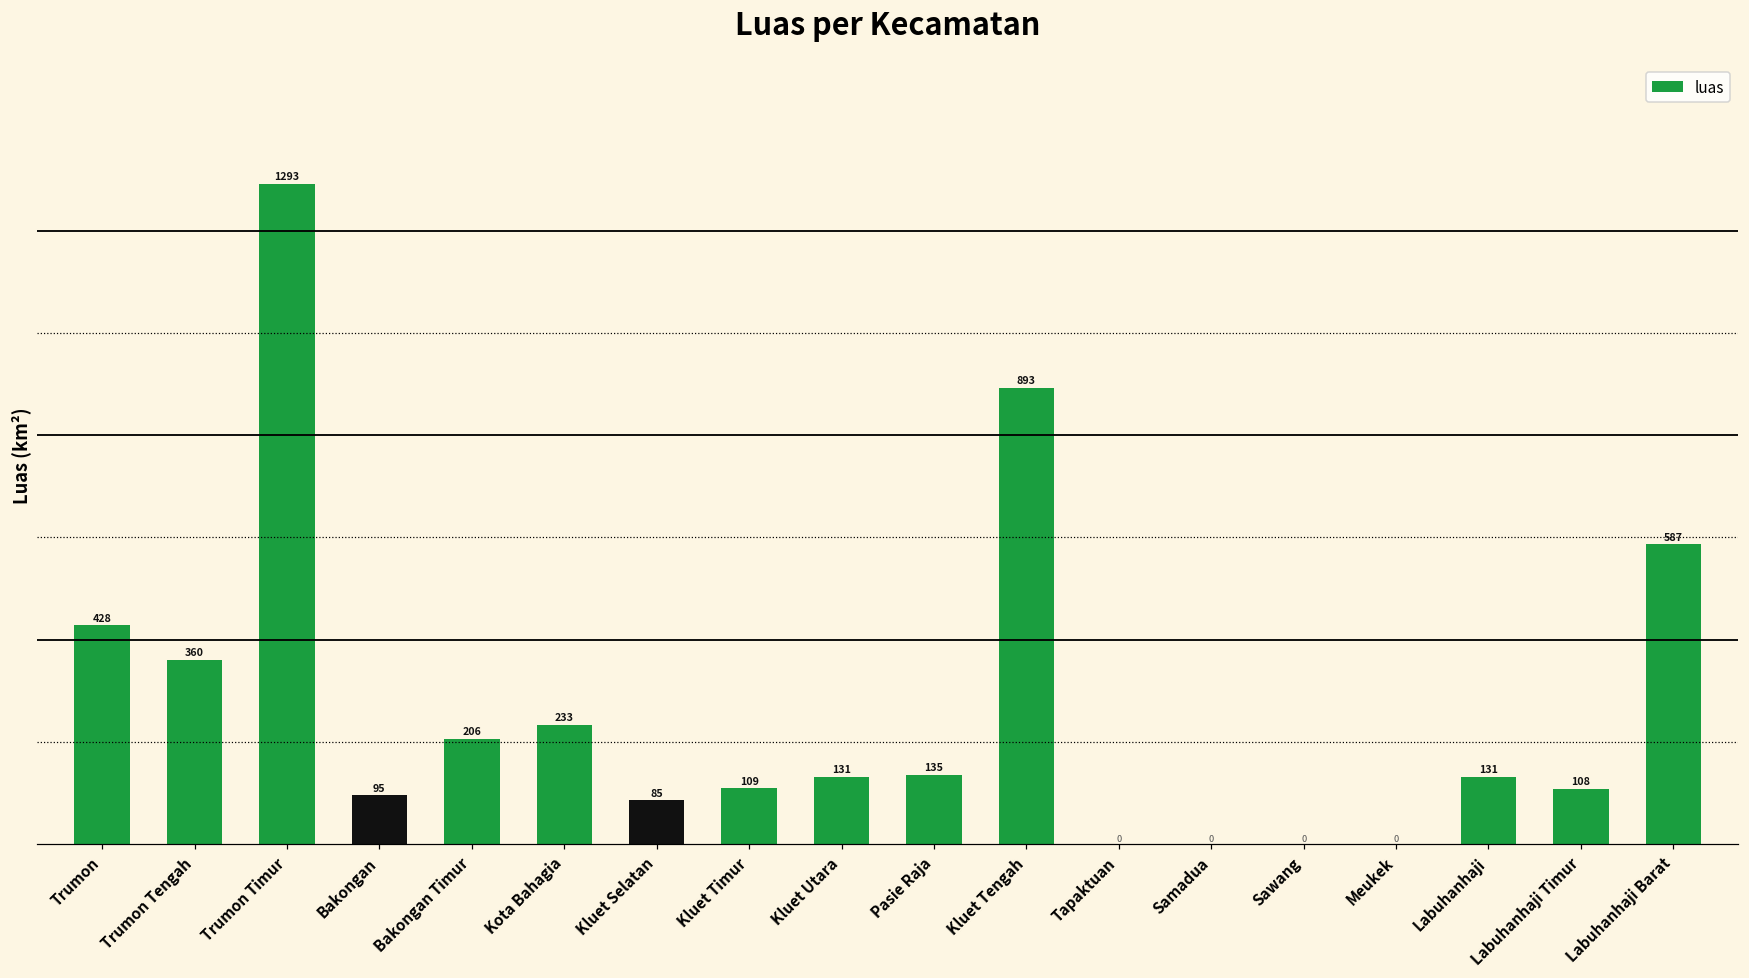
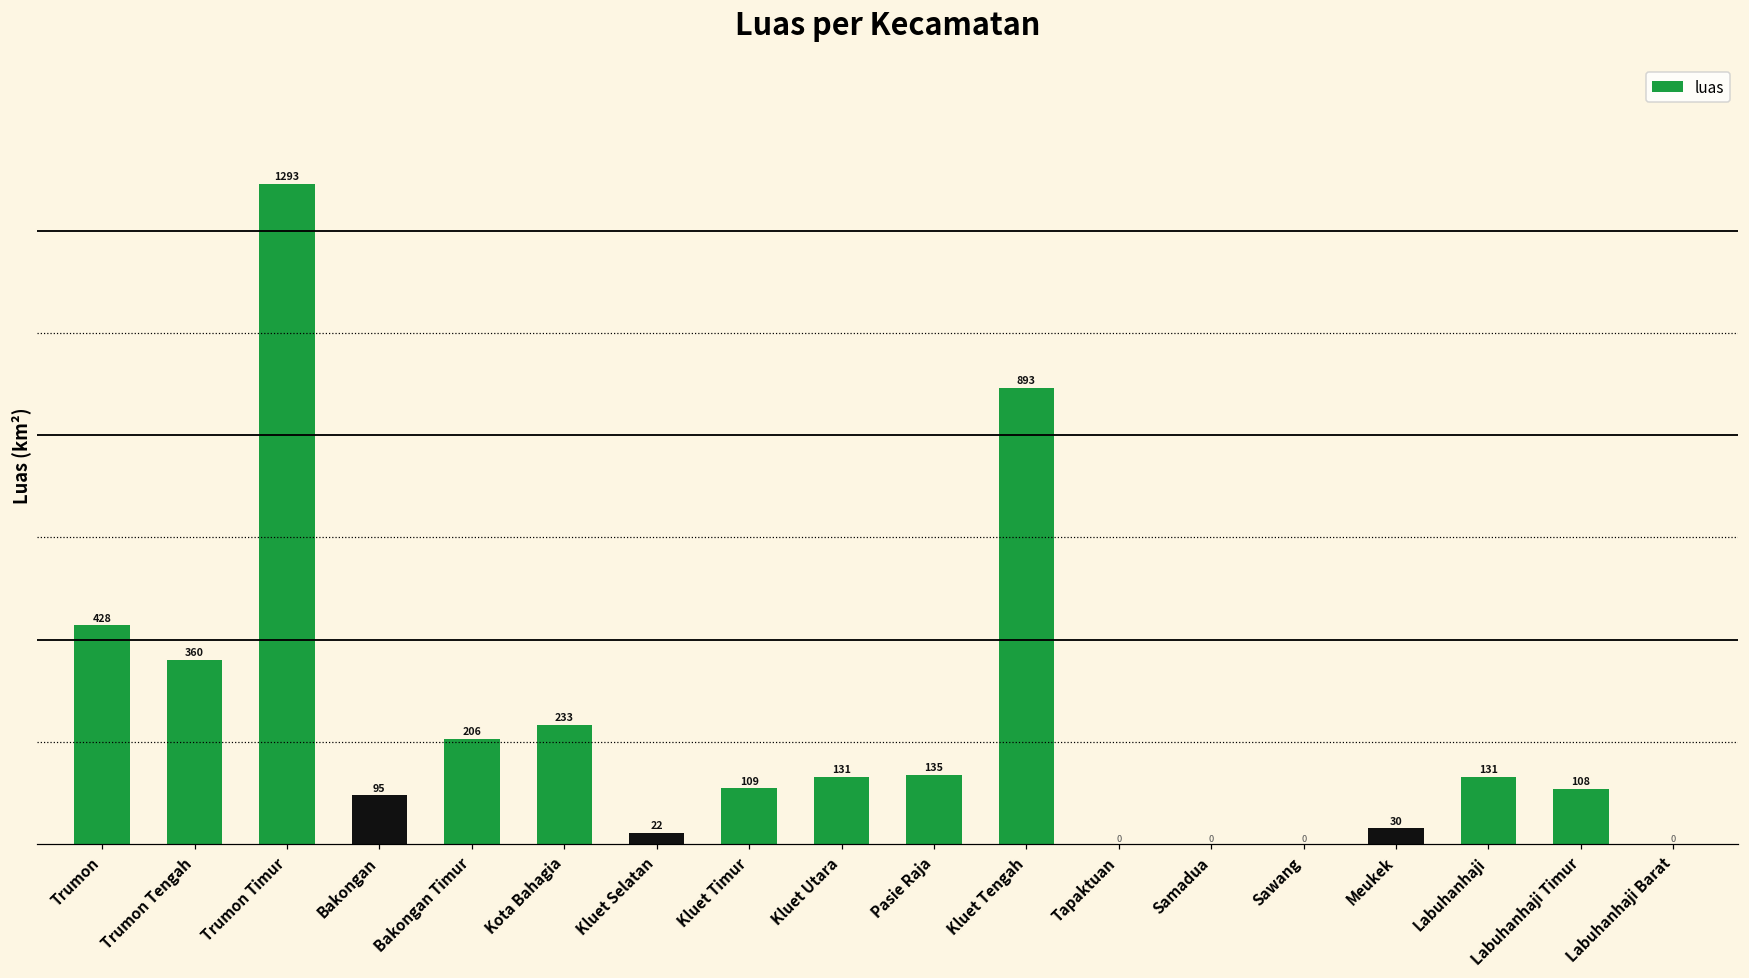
  {
    "Trumon": 428,
    "Trumon Tengah": 360,
    "Trumon Timur": 1293,
    "Bakongan": 95,
    "Bakongan Timur": 206,
    "Kota Bahagia": 233,
-   "Kluet Selatan": 85,
+   "Kluet Selatan": 22,
    "Kluet Timur": 109,
    "Kluet Utara": 131,
    "Pasie Raja": 135,
    "Kluet Tengah": 893,
    "Tapaktuan": 0,
    "Samadua": 0,
    "Sawang": 0,
-   "Meukek": 0,
+   "Meukek": 30,
    "Labuhanhaji": 131,
    "Labuhanhaji Timur": 108,
-   "Labuhanhaji Barat": 587
+   "Labuhanhaji Barat": 0
  }
